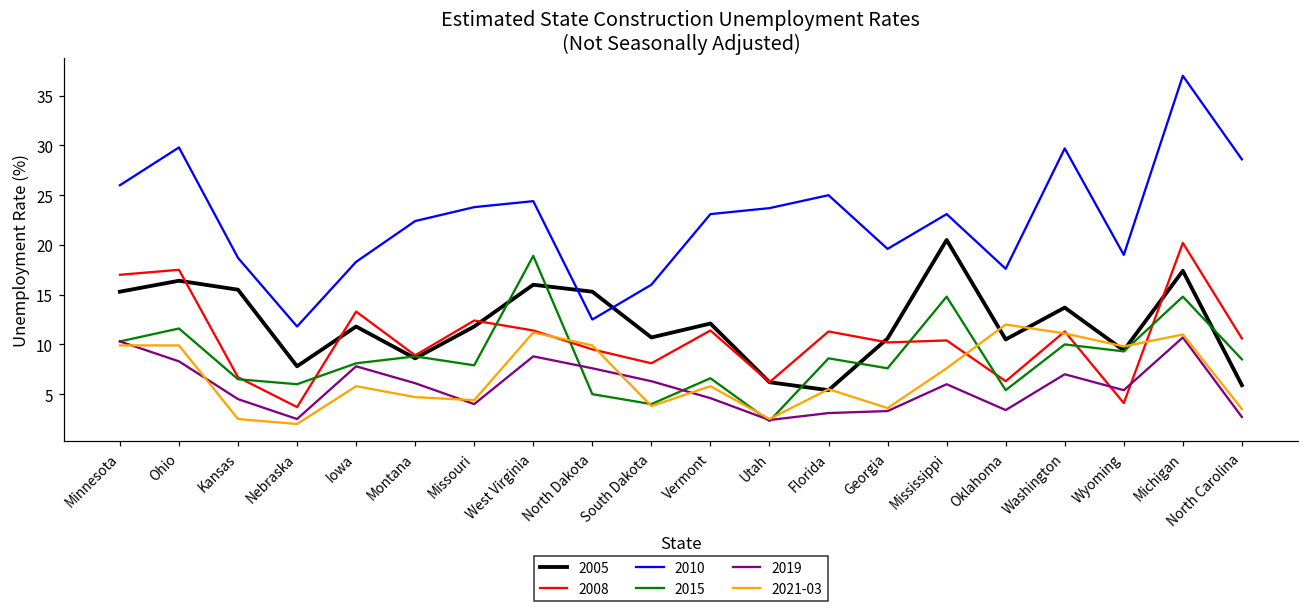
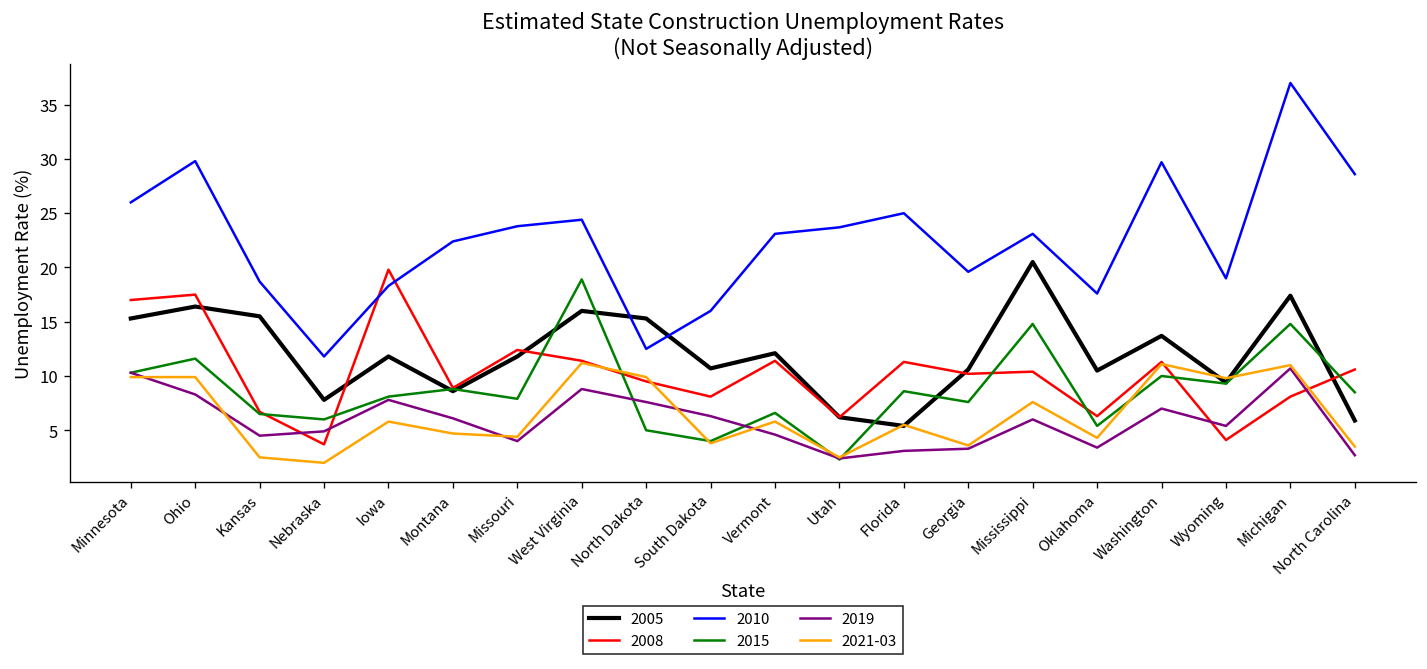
  {
    "2005": {
      "Minnesota": 15,
      "Ohio": 16,
      "Kansas": 16,
      "Nebraska": 8,
      "Iowa": 12,
      "Missouri": 12,
      "West Virginia": 16,
      "North Dakota": 15,
      "South Dakota": 11,
      "Vermont": 12,
      "Georgia": 11,
      "Mississippi": 21,
      "Oklahoma": 11,
      "Washington": 14,
      "Michigan": 17,
      "North Carolina": 6
    },
    "2008": {
      "Minnesota": 17,
      "Ohio": 18,
      "Nebraska": 4,
-     "Iowa": 13,
+     "Iowa": 20,
      "Missouri": 12,
      "North Dakota": 10,
      "South Dakota": 8,
      "Vermont": 11,
      "Florida": 11,
      "Georgia": 10,
      "Mississippi": 10,
      "Oklahoma": 6,
      "Wyoming": 4,
-     "Michigan": 20,
+     "Michigan": 8,
      "North Carolina": 11
    },
    "2010": {
      "Minnesota": 26,
      "Ohio": 30,
      "Kansas": 19,
      "Nebraska": 12,
      "Iowa": 18,
      "Montana": 22,
      "Missouri": 24,
      "West Virginia": 24,
      "North Dakota": 13,
      "South Dakota": 16,
      "Vermont": 23,
      "Utah": 24,
      "Florida": 25,
      "Georgia": 20,
      "Mississippi": 23,
      "Oklahoma": 18,
      "Washington": 30,
      "Wyoming": 19,
      "Michigan": 37,
      "North Carolina": 29
    },
    "2015": {
      "Ohio": 12,
      "Nebraska": 6,
      "Iowa": 8,
      "Missouri": 8,
      "West Virginia": 19,
      "North Dakota": 5,
      "Vermont": 7,
      "Florida": 9,
      "Georgia": 8,
      "Mississippi": 15,
      "Oklahoma": 5,
      "Washington": 10,
      "Michigan": 15,
      "North Carolina": 9
    },
    "2019": {
      "Ohio": 8,
      "Kansas": 5,
-     "Nebraska": 3,
+     "Nebraska": 5,
      "Iowa": 8,
      "Montana": 6,
      "Missouri": 4,
      "West Virginia": 9,
      "North Dakota": 8,
      "South Dakota": 6,
      "Vermont": 5,
      "Florida": 3,
      "Georgia": 3,
      "Mississippi": 6,
      "Oklahoma": 3,
      "Washington": 7,
      "Wyoming": 5,
      "Michigan": 11,
      "North Carolina": 3
    },
    "2021-03": {
      "Minnesota": 10,
      "Ohio": 10,
      "Kansas": 3,
      "Nebraska": 2,
      "Iowa": 6,
      "Montana": 5,
      "Missouri": 4,
      "North Dakota": 10,
      "Vermont": 6,
      "Georgia": 4,
      "Mississippi": 8,
-     "Oklahoma": 12,
+     "Oklahoma": 4,
      "Wyoming": 10,
      "Michigan": 11,
      "North Carolina": 4
    }
  }
